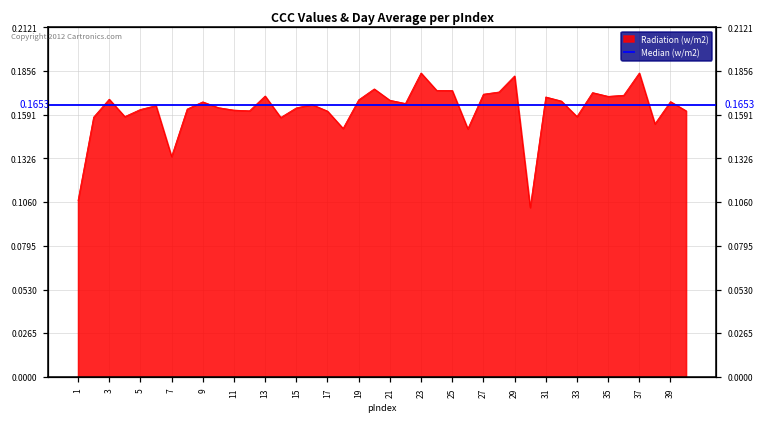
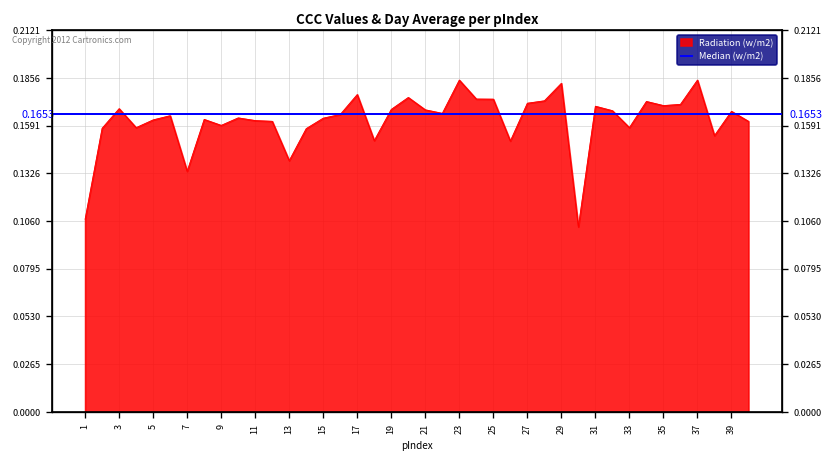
  {
    "1": 0.107,
    "3": 0.169,
    "5": 0.162,
    "7": 0.134,
-   "9": 0.167,
+   "9": 0.159,
    "11": 0.162,
-   "13": 0.170,
+   "13": 0.140,
    "15": 0.163,
-   "17": 0.161,
+   "17": 0.176,
    "19": 0.168,
    "21": 0.168,
    "23": 0.184,
    "25": 0.174,
    "27": 0.172,
    "29": 0.183,
    "31": 0.170,
    "33": 0.158,
    "35": 0.170,
    "37": 0.184,
    "39": 0.167
  }
